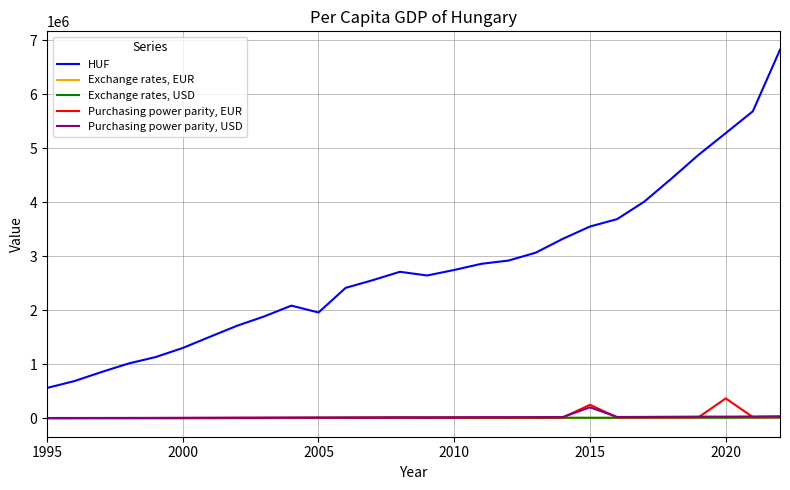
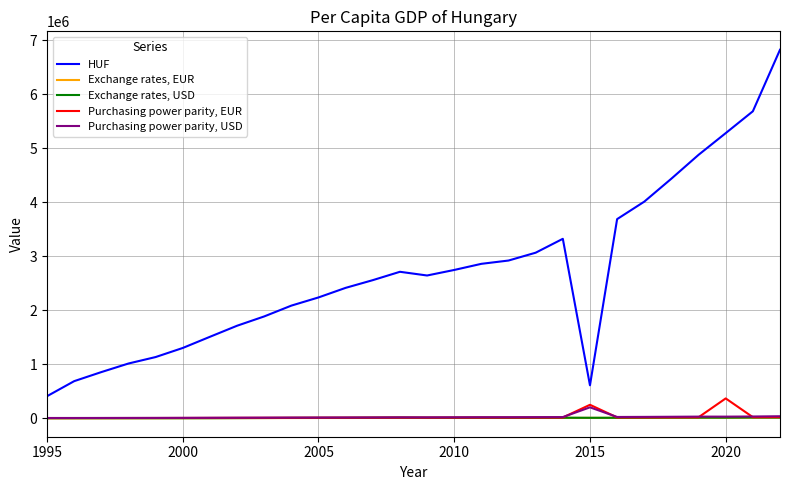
  {
    "HUF": {
-     "1995": 600000,
+     "1995": 400000,
      "2000": 1300000,
-     "2005": 2000000,
+     "2005": 2200000,
      "2010": 2700000,
-     "2015": 3600000,
+     "2015": 600000,
      "2020": 5300000
    },
    "Exchange rates, USD": {
      "2015": 0
    },
    "Purchasing power parity, EUR": {
      "2020": 400000
    }
  }
